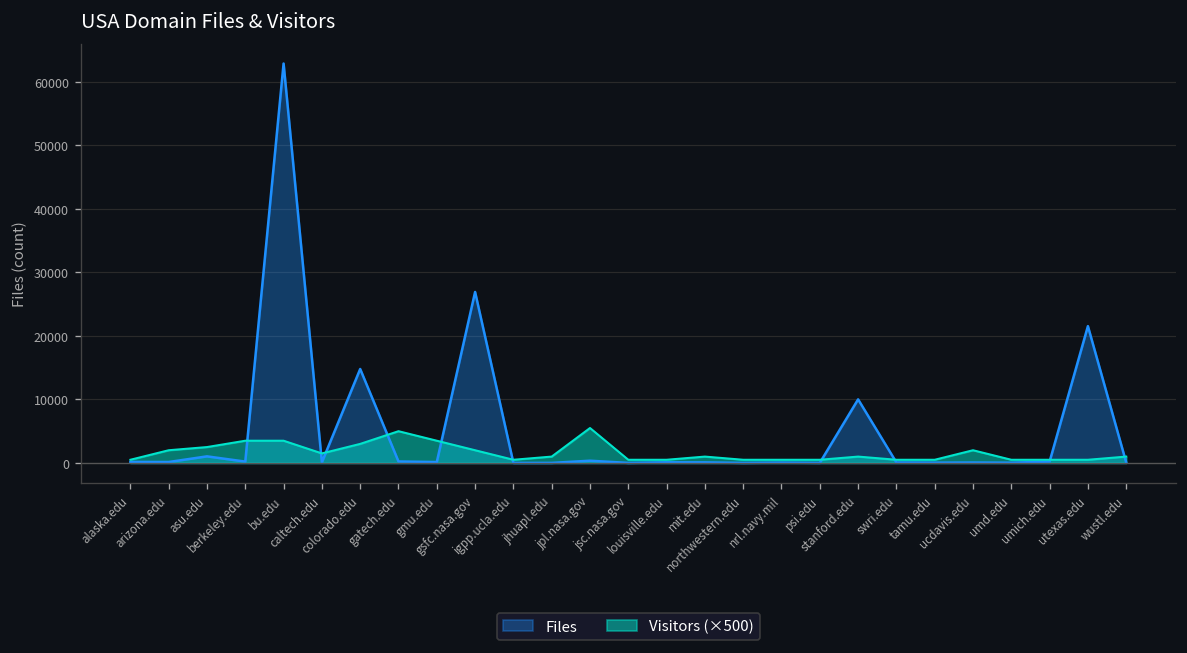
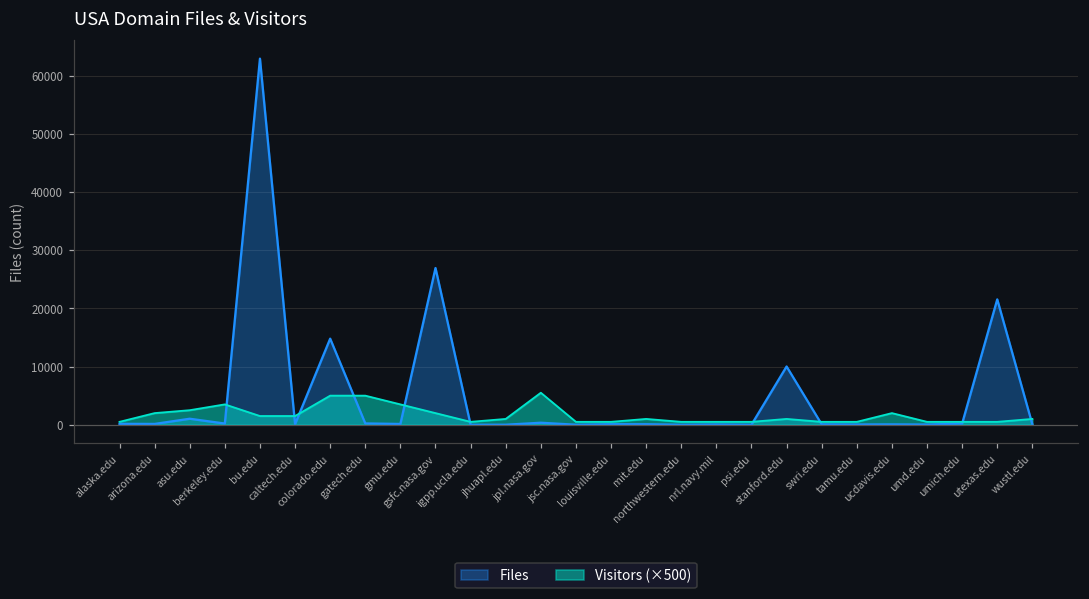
  {
    "Files": {
      "arizona.edu": 0,
      "asu.edu": 1000,
      "berkeley.edu": 0,
      "bu.edu": 63000,
      "caltech.edu": 0,
      "colorado.edu": 15000,
      "gatech.edu": 0,
      "gmu.edu": 0,
      "gsfc.nasa.gov": 27000,
      "igpp.ucla.edu": 0,
      "jhuapl.edu": 0,
      "jpl.nasa.gov": 0,
      "jsc.nasa.gov": 0,
      "mit.edu": 0,
      "northwestern.edu": 0,
      "psi.edu": 0,
      "stanford.edu": 10000,
      "ucdavis.edu": 0,
      "utexas.edu": 22000,
      "wustl.edu": 0
    },
    "Visitors (×500)": {
      "arizona.edu": 2000,
      "asu.edu": 3000,
      "berkeley.edu": 4000,
-     "bu.edu": 4000,
+     "bu.edu": 2000,
      "caltech.edu": 2000,
-     "colorado.edu": 3000,
+     "colorado.edu": 5000,
      "gatech.edu": 5000,
      "gmu.edu": 4000,
      "gsfc.nasa.gov": 2000,
      "igpp.ucla.edu": 1000,
      "jhuapl.edu": 1000,
      "jpl.nasa.gov": 6000,
      "jsc.nasa.gov": 1000,
      "mit.edu": 1000,
      "northwestern.edu": 1000,
      "psi.edu": 1000,
      "stanford.edu": 1000,
      "ucdavis.edu": 2000,
      "utexas.edu": 1000,
      "wustl.edu": 1000
    }
  }
